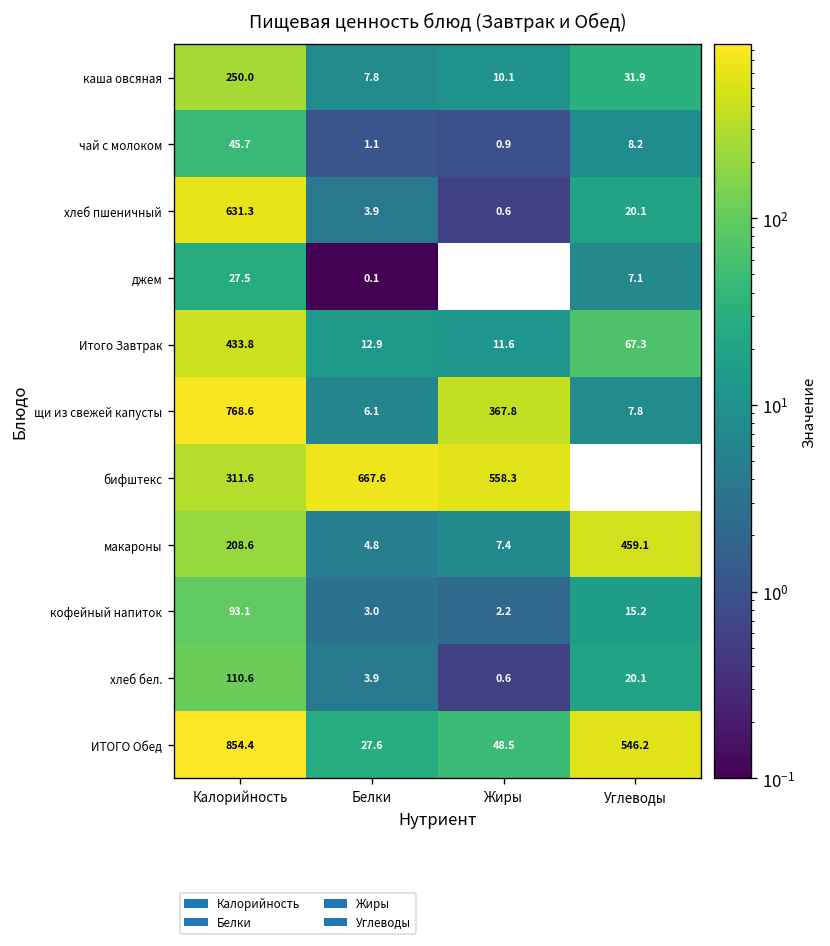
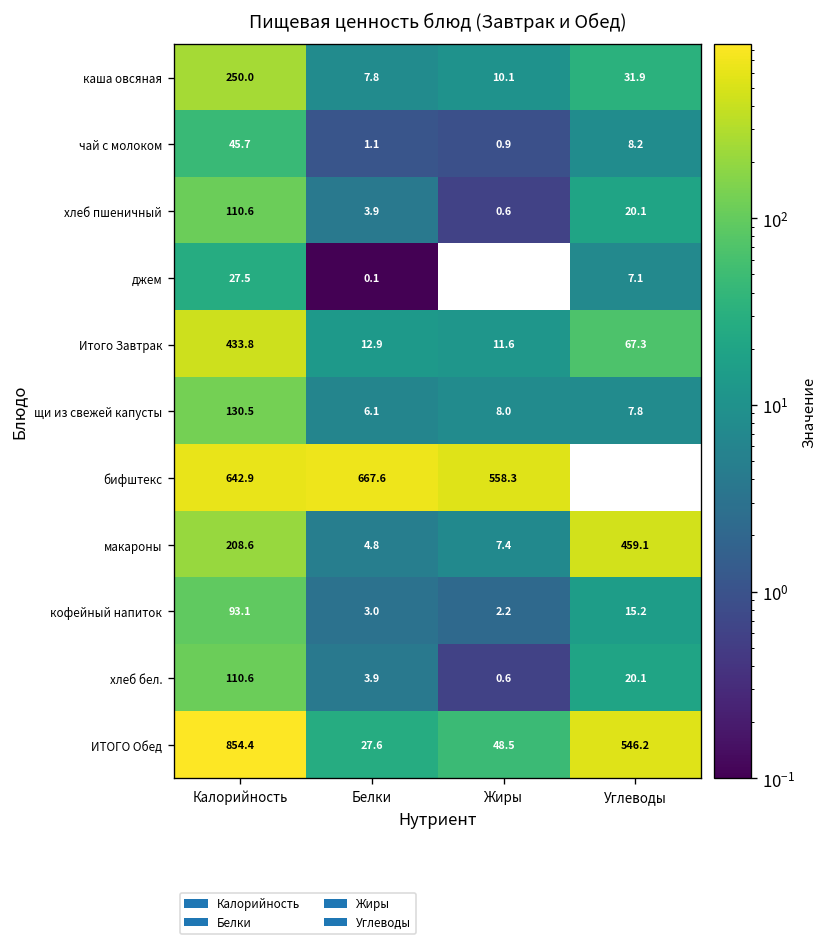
  {
    "каша овсяная": {
      "Калорийность": 250.0,
      "Белки": 7.8,
      "Жиры": 10.1,
      "Углеводы": 31.9
    },
    "чай с молоком": {
      "Калорийность": 45.7,
      "Белки": 1.1,
      "Жиры": 0.9,
      "Углеводы": 8.2
    },
    "хлеб пшеничный": {
-     "Калорийность": 631.3,
+     "Калорийность": 110.6,
      "Белки": 3.9,
      "Жиры": 0.6,
      "Углеводы": 20.1
    },
    "джем": {
      "Калорийность": 27.5,
      "Белки": 0.1,
      "Углеводы": 7.1
    },
    "Итого Завтрак": {
      "Калорийность": 433.8,
      "Белки": 12.9,
      "Жиры": 11.6,
      "Углеводы": 67.3
    },
    "щи из свежей капусты": {
-     "Калорийность": 768.6,
+     "Калорийность": 130.5,
      "Белки": 6.1,
-     "Жиры": 367.8,
+     "Жиры": 8.0,
      "Углеводы": 7.8
    },
    "бифштекс": {
-     "Калорийность": 311.6,
+     "Калорийность": 642.9,
      "Белки": 667.6,
      "Жиры": 558.3
    },
    "макароны": {
      "Калорийность": 208.6,
      "Белки": 4.8,
      "Жиры": 7.4,
      "Углеводы": 459.1
    },
    "кофейный напиток": {
      "Калорийность": 93.1,
      "Белки": 3.0,
      "Жиры": 2.2,
      "Углеводы": 15.2
    },
    "хлеб бел.": {
      "Калорийность": 110.6,
      "Белки": 3.9,
      "Жиры": 0.6,
      "Углеводы": 20.1
    },
    "ИТОГО Обед": {
      "Калорийность": 854.4,
      "Белки": 27.6,
      "Жиры": 48.5,
      "Углеводы": 546.2
    }
  }
